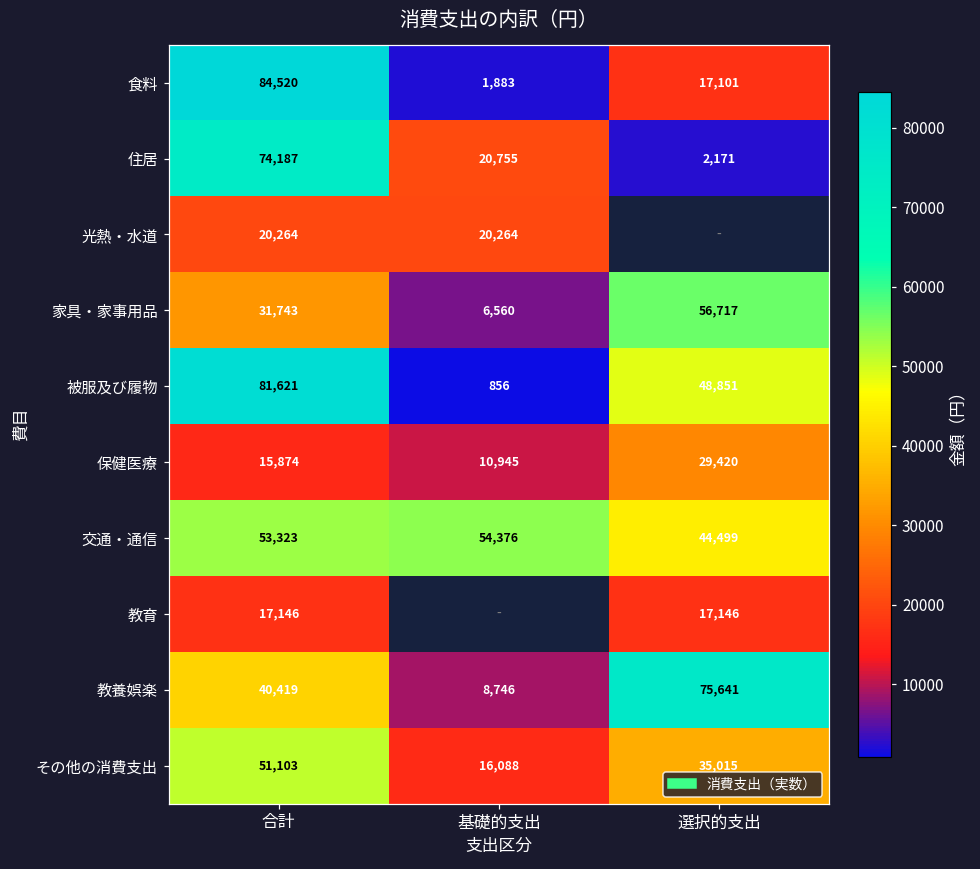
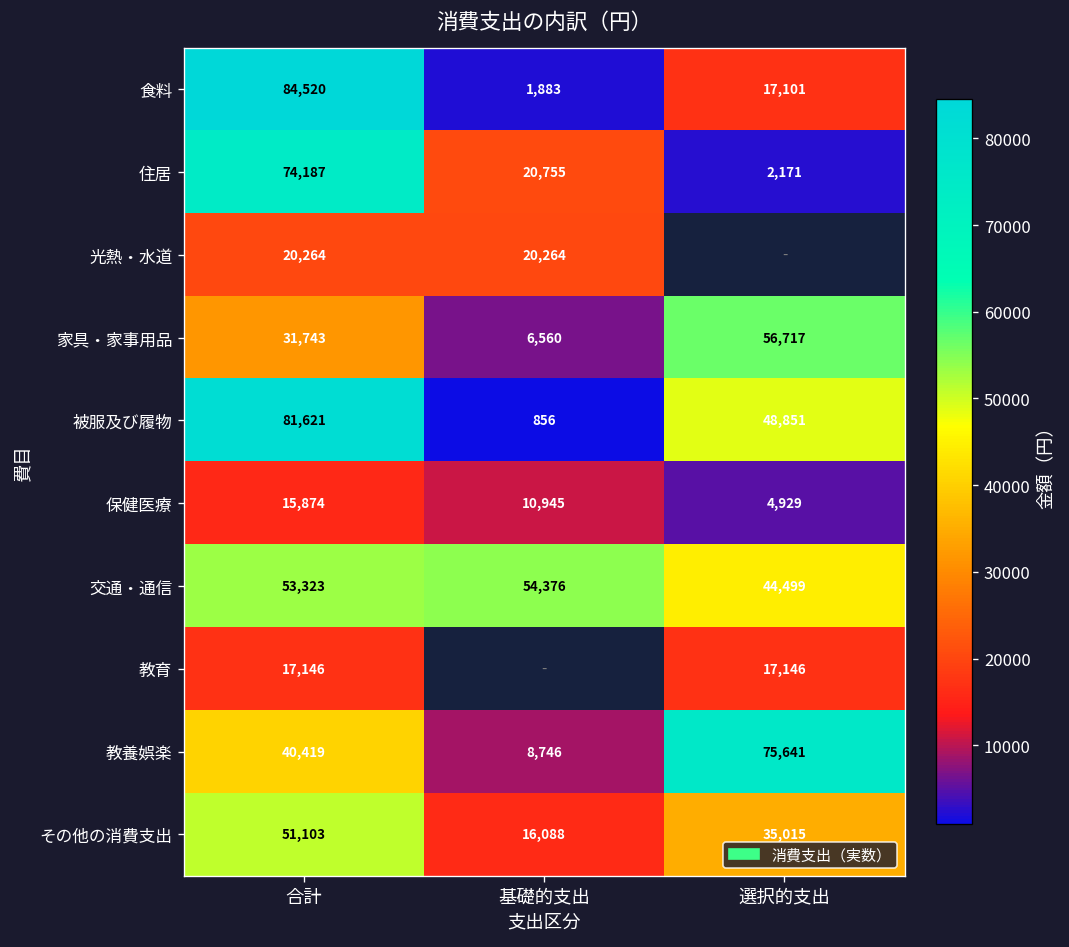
  {
    "食料": {
      "合計": "84,520",
      "基礎的支出": "1,883",
      "選択的支出": "17,101"
    },
    "住居": {
      "合計": "74,187",
      "基礎的支出": "20,755",
      "選択的支出": "2,171"
    },
    "光熱・水道": {
      "合計": "20,264",
      "基礎的支出": "20,264"
    },
    "家具・家事用品": {
      "合計": "31,743",
      "基礎的支出": "6,560",
      "選択的支出": "56,717"
    },
    "被服及び履物": {
      "合計": "81,621",
      "基礎的支出": "856",
      "選択的支出": "48,851"
    },
    "保健医療": {
      "合計": "15,874",
      "基礎的支出": "10,945",
-     "選択的支出": "29,420"
+     "選択的支出": "4,929"
    },
    "交通・通信": {
      "合計": "53,323",
      "基礎的支出": "54,376",
      "選択的支出": "44,499"
    },
    "教育": {
      "合計": "17,146",
      "選択的支出": "17,146"
    },
    "教養娯楽": {
      "合計": "40,419",
      "基礎的支出": "8,746",
      "選択的支出": "75,641"
    },
    "その他の消費支出": {
      "合計": "51,103",
      "基礎的支出": "16,088"
    }
  }
